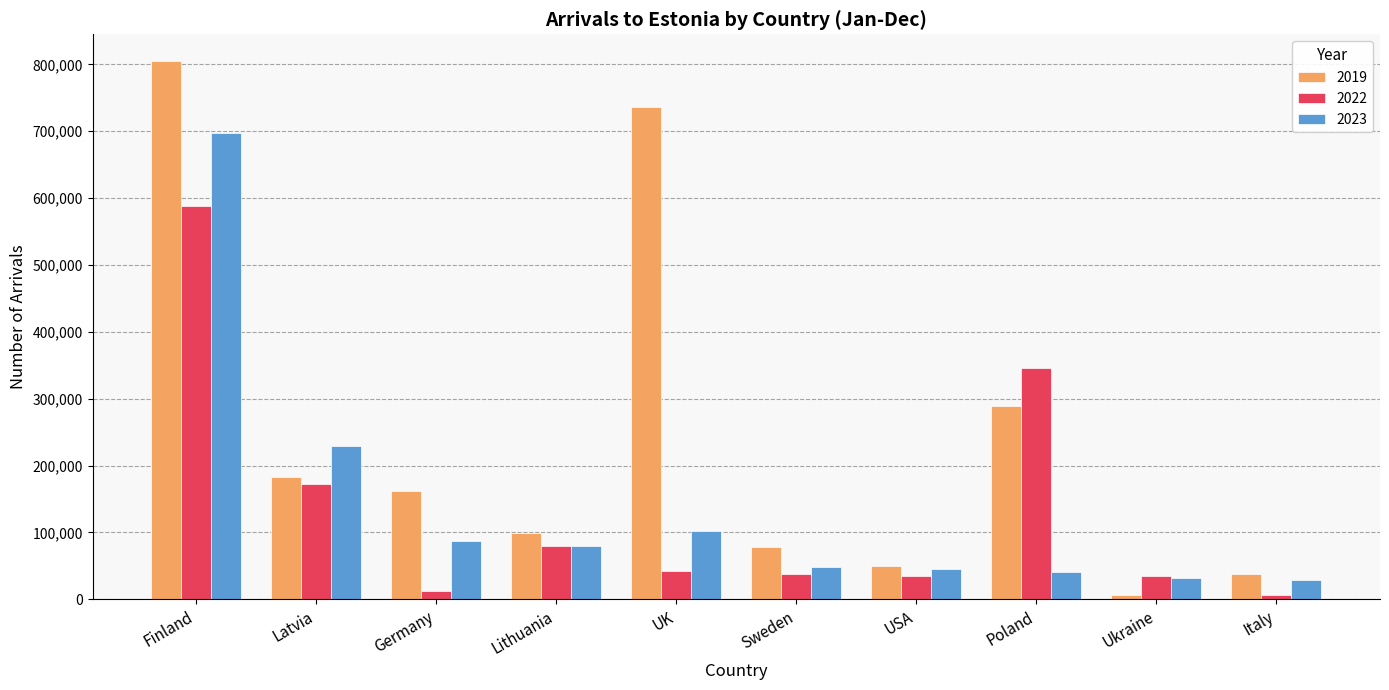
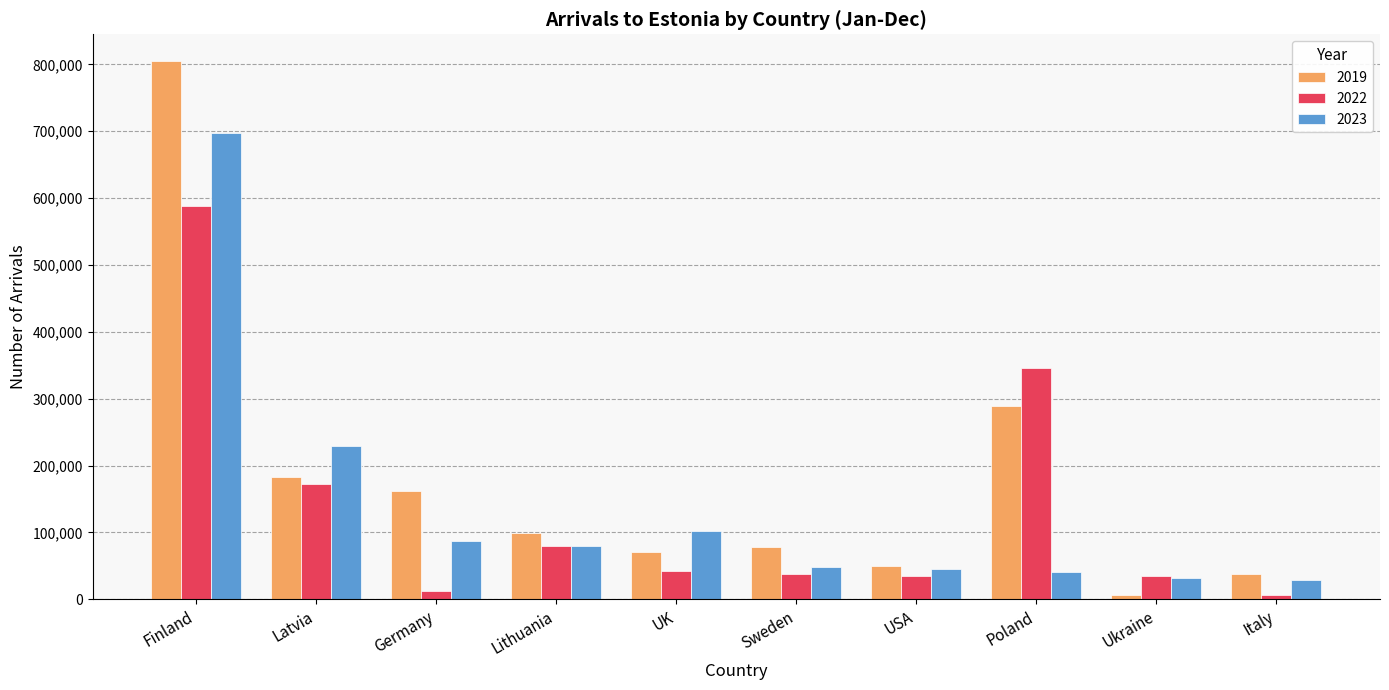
  {
    "2019": {
      "Finland": "800,000",
      "Latvia": "180,000",
      "Germany": "160,000",
      "Lithuania": "100,000",
-     "UK": "740,000",
+     "UK": "70,000",
      "Sweden": "80,000",
      "USA": "50,000",
      "Poland": "290,000",
      "Ukraine": "10,000",
      "Italy": "40,000"
    },
    "2022": {
      "Finland": "590,000",
      "Latvia": "170,000",
      "Germany": "10,000",
      "Lithuania": "80,000",
      "UK": "40,000",
      "Sweden": "40,000",
      "USA": "30,000",
      "Poland": "350,000",
      "Ukraine": "30,000",
      "Italy": "10,000"
    },
    "2023": {
      "Finland": "700,000",
      "Latvia": "230,000",
      "Germany": "90,000",
      "Lithuania": "80,000",
      "UK": "100,000",
      "Sweden": "50,000",
      "USA": "40,000",
      "Poland": "40,000",
      "Ukraine": "30,000",
      "Italy": "30,000"
    }
  }
